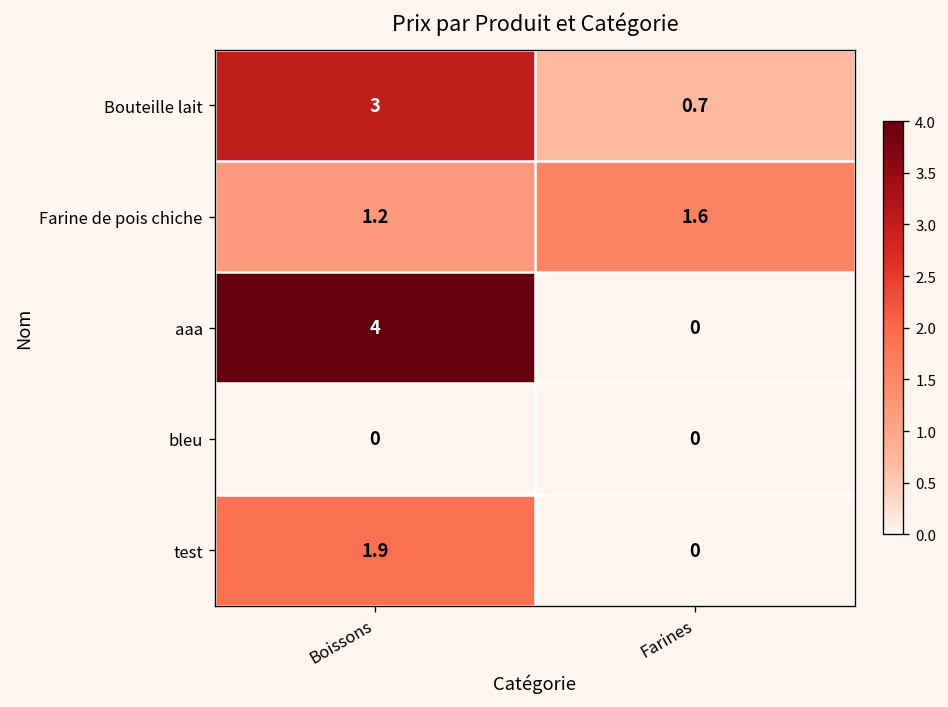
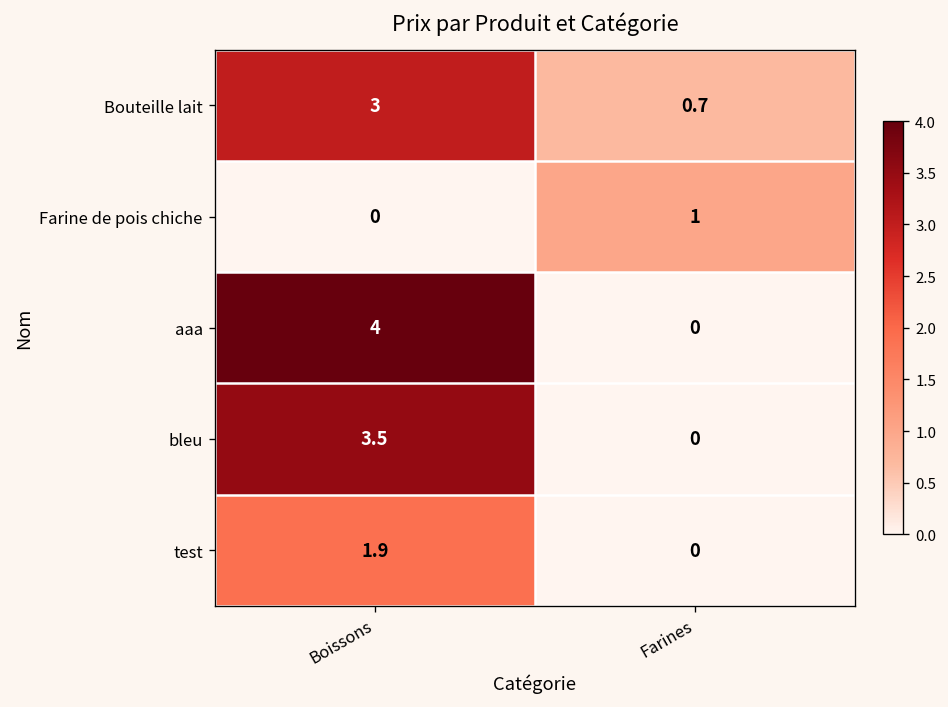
  {
    "Bouteille lait": {
      "Boissons": 3,
      "Farines": 0.7
    },
    "Farine de pois chiche": {
-     "Boissons": 1.2,
-     "Farines": 1.6
+     "Boissons": 0,
+     "Farines": 1
    },
    "aaa": {
      "Boissons": 4,
      "Farines": 0
    },
    "bleu": {
-     "Boissons": 0,
+     "Boissons": 3.5,
      "Farines": 0
    },
    "test": {
      "Boissons": 1.9,
      "Farines": 0
    }
  }
